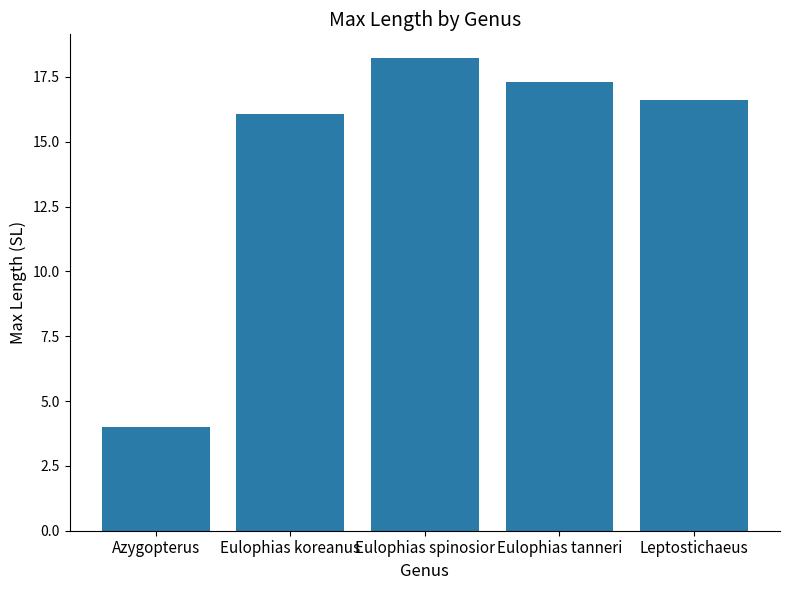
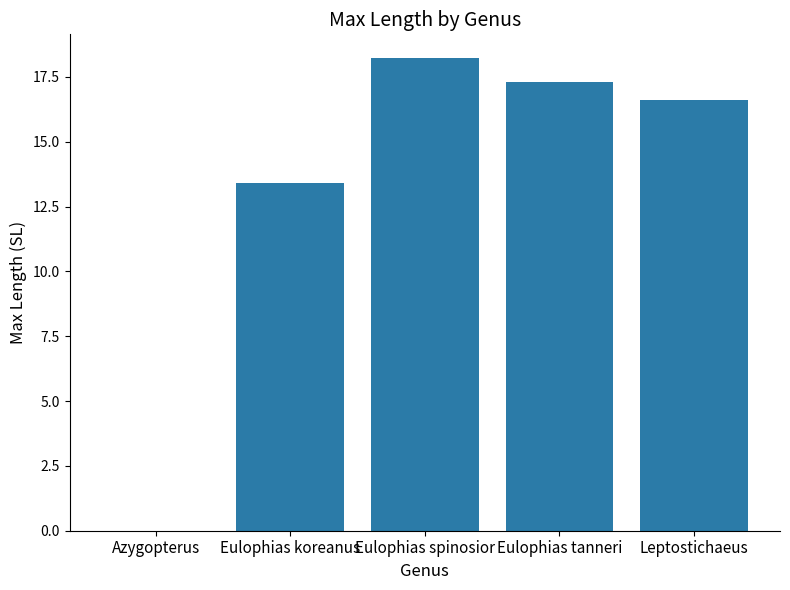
  {
-   "Azygopterus": 4,
-   "Eulophias koreanus": 16.1,
+   "Azygopterus": 0,
+   "Eulophias koreanus": 13.4,
    "Eulophias spinosior": 18.2,
    "Eulophias tanneri": 17.3,
    "Leptostichaeus": 16.6
  }
